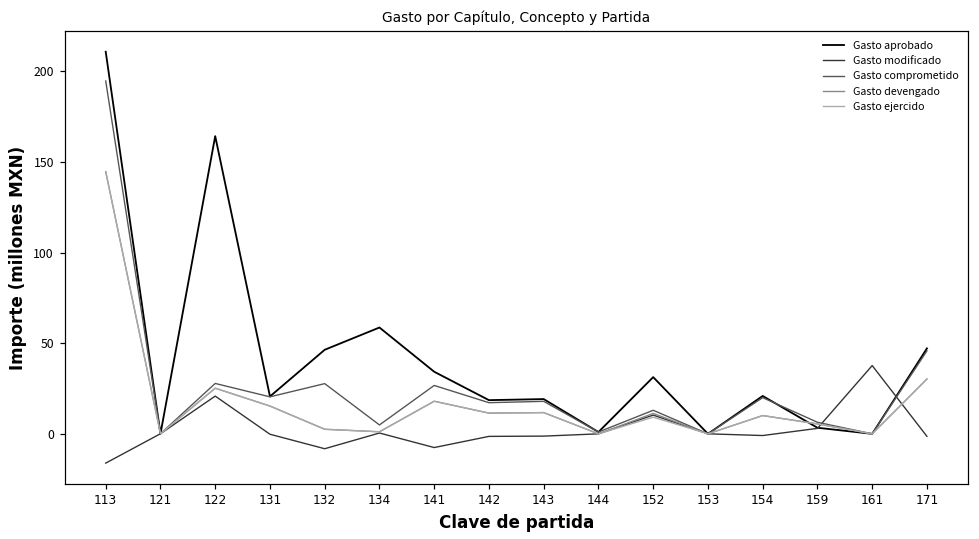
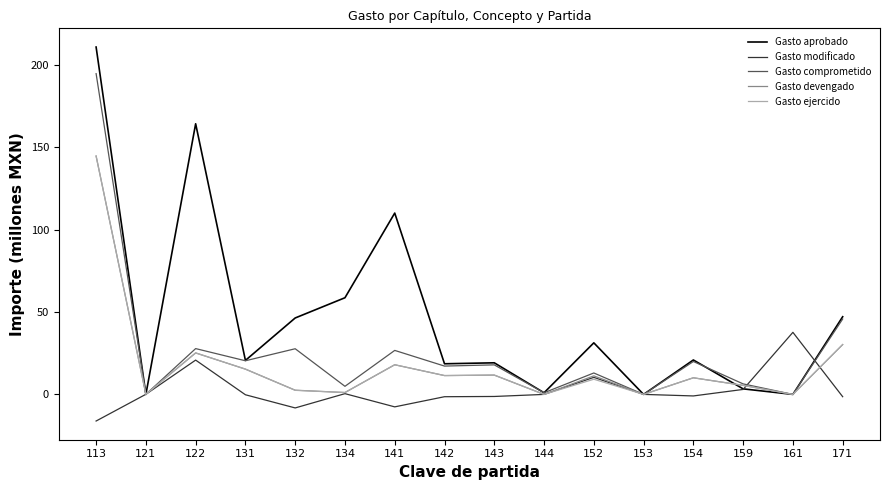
  {
    "Gasto aprobado": {
      "113": 211,
      "122": 164,
      "132": 46,
      "134": 59,
-     "141": 34,
+     "141": 110,
      "152": 31
    }
  }
